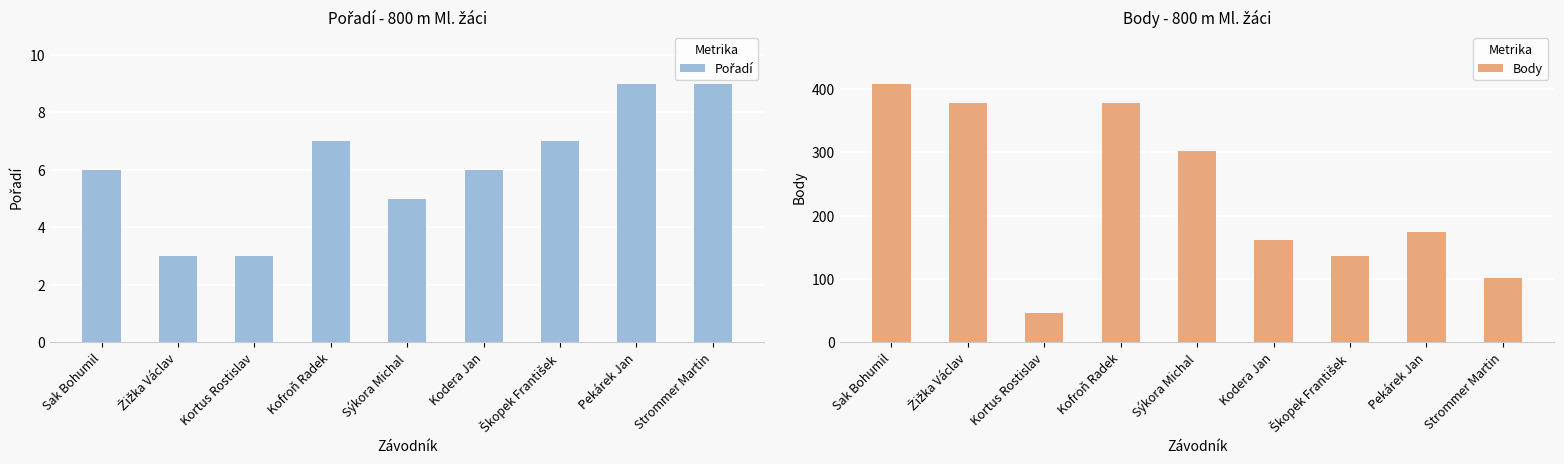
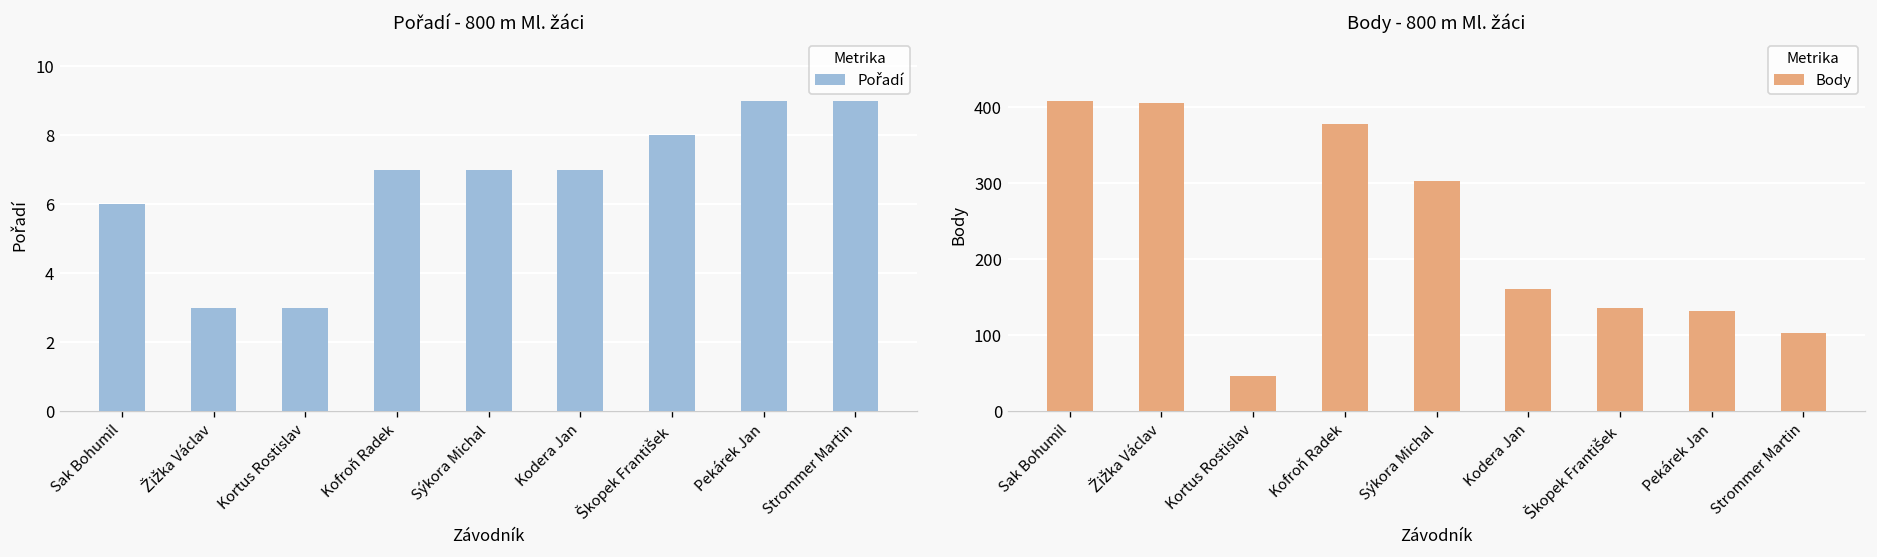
  {
    "Pořadí - 800 m Ml. žáci": {
      "Sak Bohumil": 6,
      "Žižka Václav": 3,
      "Kortus Rostislav": 3,
      "Kofroň Radek": 7,
-     "Sýkora Michal": 5,
-     "Kodera Jan": 6,
-     "Škopek František": 7,
+     "Sýkora Michal": 7,
+     "Kodera Jan": 7,
+     "Škopek František": 8,
      "Pekárek Jan": 9,
      "Strommer Martin": 9
    },
    "Body - 800 m Ml. žáci": {
      "Sak Bohumil": 410,
-     "Žižka Václav": 380,
+     "Žižka Václav": 410,
      "Kortus Rostislav": 50,
      "Kofroň Radek": 380,
      "Sýkora Michal": 300,
      "Kodera Jan": 160,
      "Škopek František": 140,
-     "Pekárek Jan": 170,
+     "Pekárek Jan": 130,
      "Strommer Martin": 100
    }
  }
